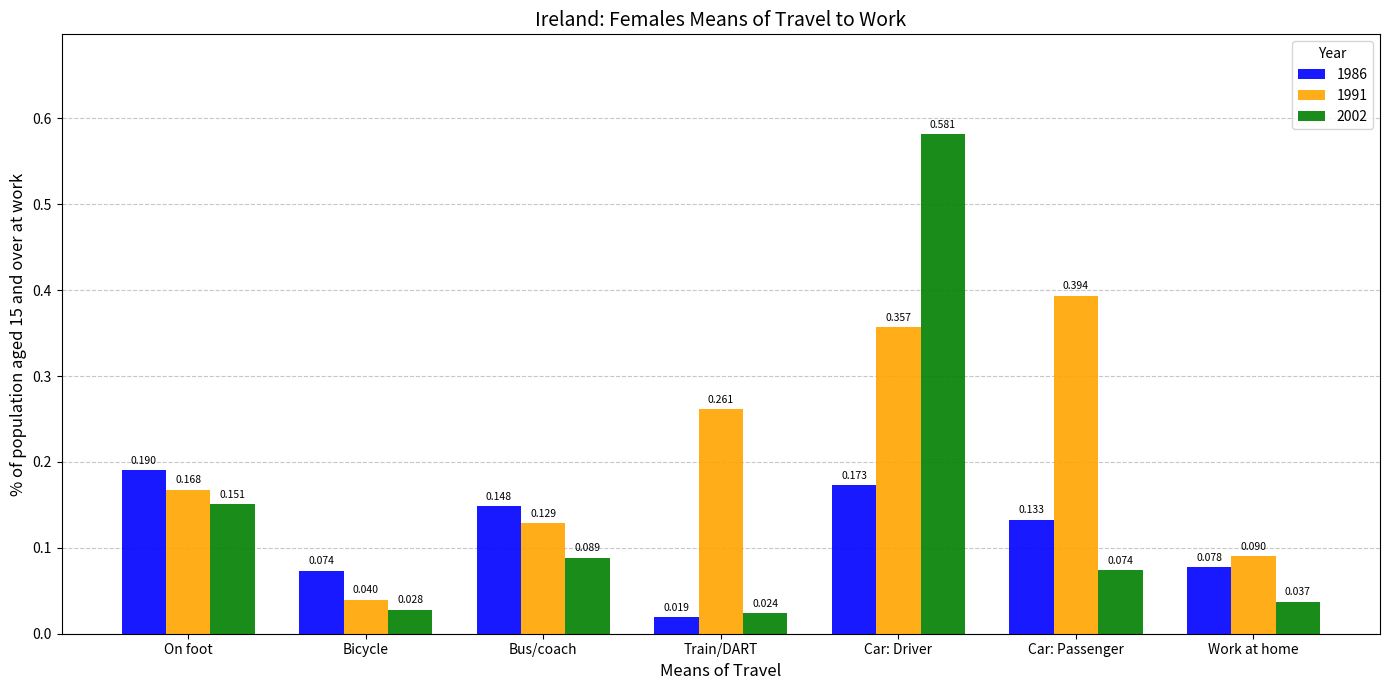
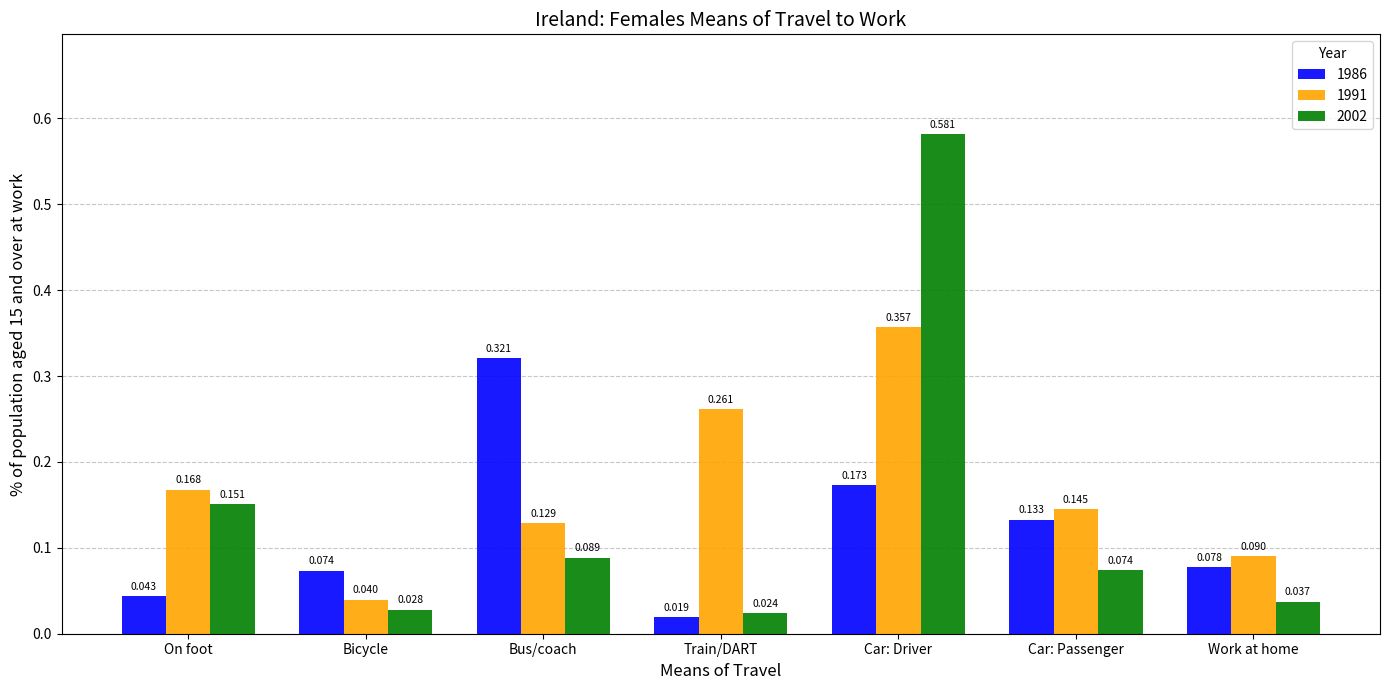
  {
    "1986": {
-     "On foot": 0.190,
+     "On foot": 0.043,
      "Bicycle": 0.074,
-     "Bus/coach": 0.148,
+     "Bus/coach": 0.321,
      "Train/DART": 0.019,
      "Car: Driver": 0.173,
      "Car: Passenger": 0.133,
      "Work at home": 0.078
    },
    "1991": {
      "On foot": 0.168,
      "Bicycle": 0.040,
      "Bus/coach": 0.129,
      "Train/DART": 0.261,
      "Car: Driver": 0.357,
-     "Car: Passenger": 0.394,
+     "Car: Passenger": 0.145,
      "Work at home": 0.090
    },
    "2002": {
      "On foot": 0.151,
      "Bicycle": 0.028,
      "Bus/coach": 0.089,
      "Train/DART": 0.024,
      "Car: Driver": 0.581,
      "Car: Passenger": 0.074,
      "Work at home": 0.037
    }
  }
